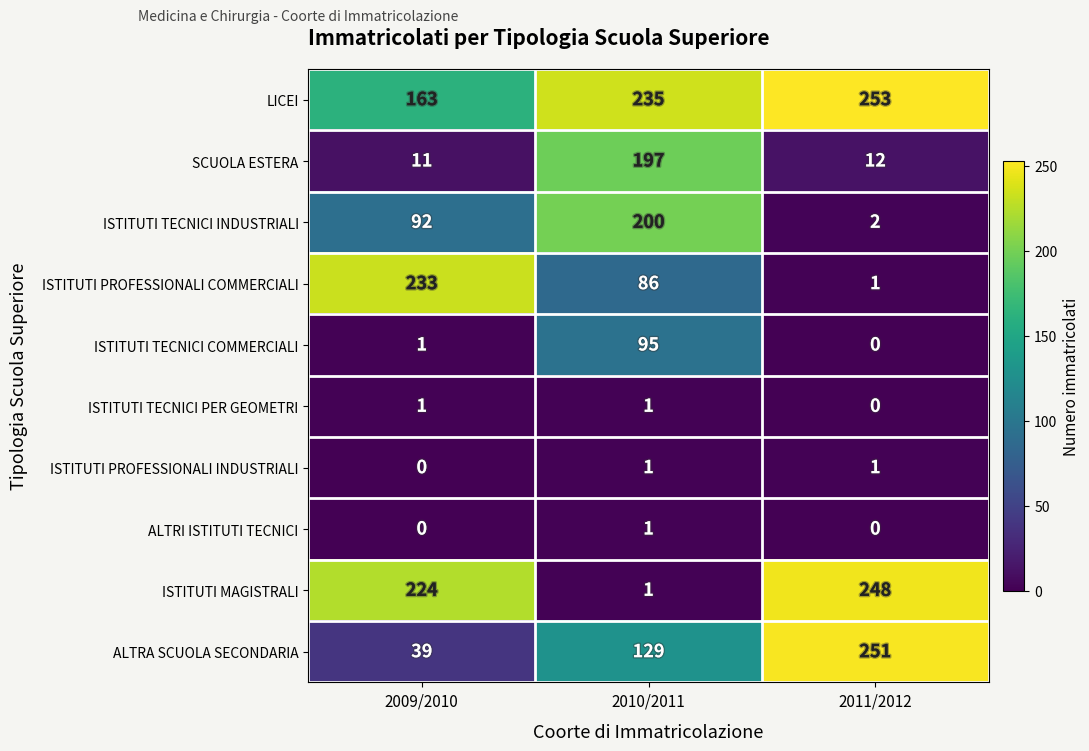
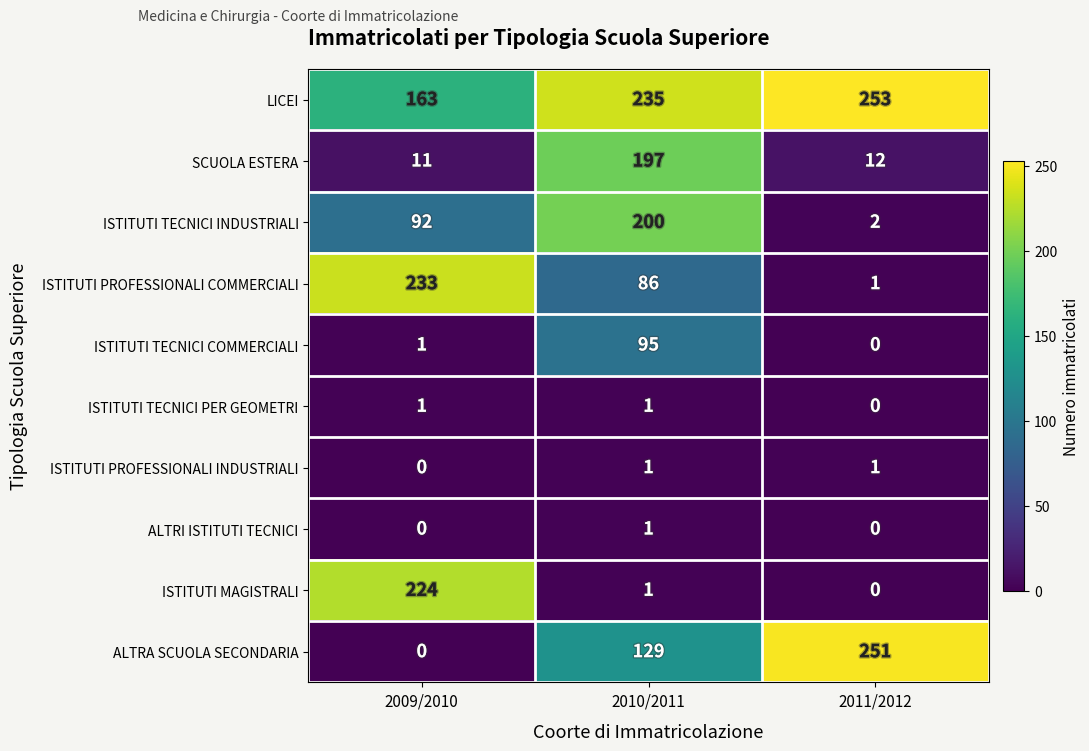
  {
    "LICEI": {
      "2009/2010": 163,
      "2010/2011": 235,
      "2011/2012": 253
    },
    "SCUOLA ESTERA": {
      "2009/2010": 11,
      "2010/2011": 197,
      "2011/2012": 12
    },
    "ISTITUTI TECNICI INDUSTRIALI": {
      "2009/2010": 92,
      "2010/2011": 200,
      "2011/2012": 2
    },
    "ISTITUTI PROFESSIONALI COMMERCIALI": {
      "2009/2010": 233,
      "2010/2011": 86,
      "2011/2012": 1
    },
    "ISTITUTI TECNICI COMMERCIALI": {
      "2009/2010": 1,
      "2010/2011": 95,
      "2011/2012": 0
    },
    "ISTITUTI TECNICI PER GEOMETRI": {
      "2009/2010": 1,
      "2010/2011": 1,
      "2011/2012": 0
    },
    "ISTITUTI PROFESSIONALI INDUSTRIALI": {
      "2009/2010": 0,
      "2010/2011": 1,
      "2011/2012": 1
    },
    "ALTRI ISTITUTI TECNICI": {
      "2009/2010": 0,
      "2010/2011": 1,
      "2011/2012": 0
    },
    "ISTITUTI MAGISTRALI": {
      "2009/2010": 224,
      "2010/2011": 1,
-     "2011/2012": 248
+     "2011/2012": 0
    },
    "ALTRA SCUOLA SECONDARIA": {
-     "2009/2010": 39,
+     "2009/2010": 0,
      "2010/2011": 129,
      "2011/2012": 251
    }
  }
